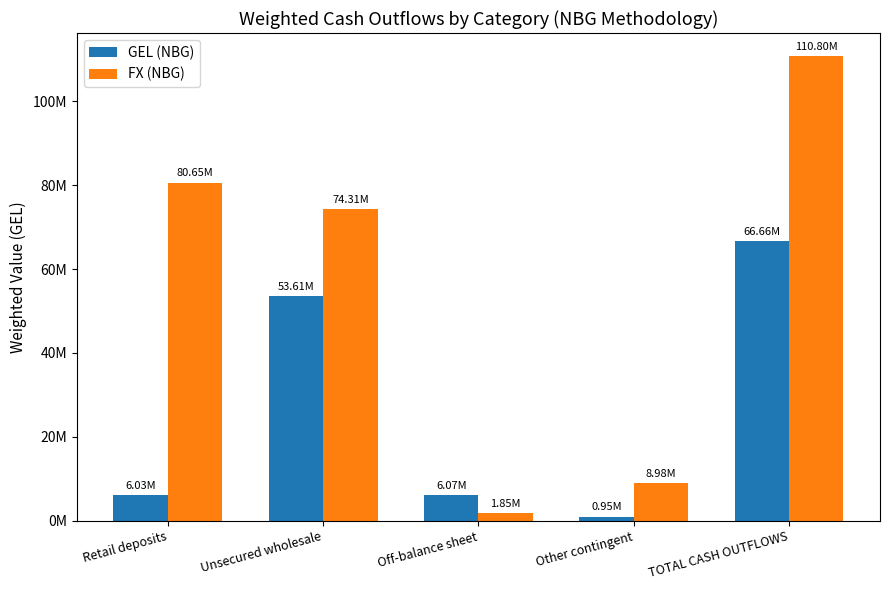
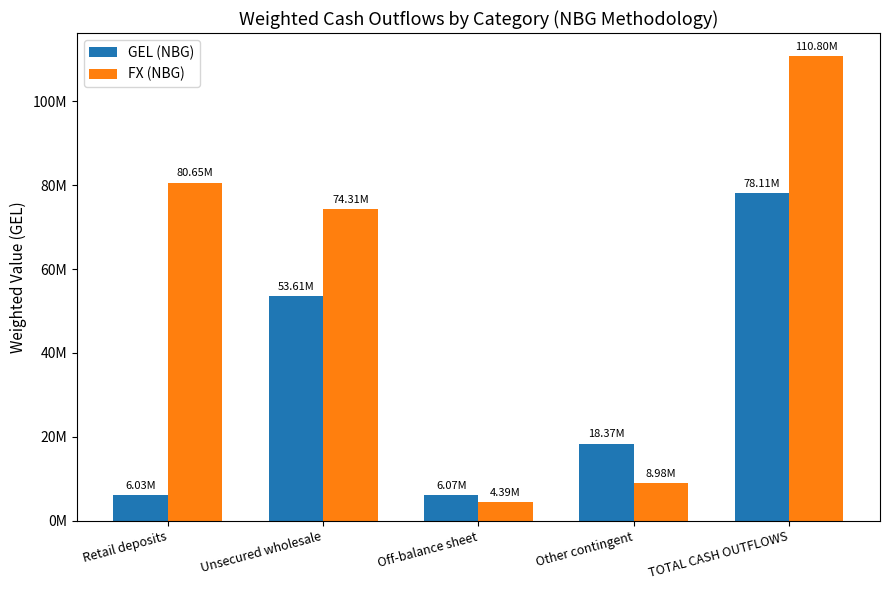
  {
    "GEL (NBG)": {
      "Retail deposits": "6.03M",
      "Unsecured wholesale": "53.61M",
      "Off-balance sheet": "6.07M",
-     "Other contingent": "0.95M",
-     "TOTAL CASH OUTFLOWS": "66.66M"
+     "Other contingent": "18.37M",
+     "TOTAL CASH OUTFLOWS": "78.11M"
    },
    "FX (NBG)": {
      "Retail deposits": "80.65M",
      "Unsecured wholesale": "74.31M",
-     "Off-balance sheet": "1.85M",
+     "Off-balance sheet": "4.39M",
      "Other contingent": "8.98M",
      "TOTAL CASH OUTFLOWS": "110.80M"
    }
  }
